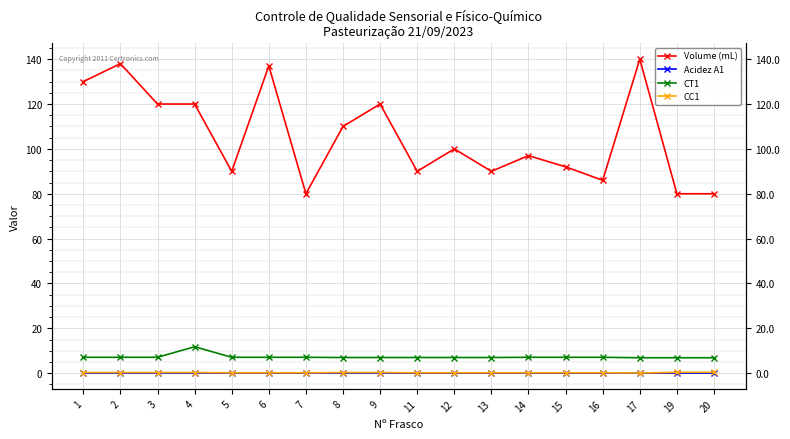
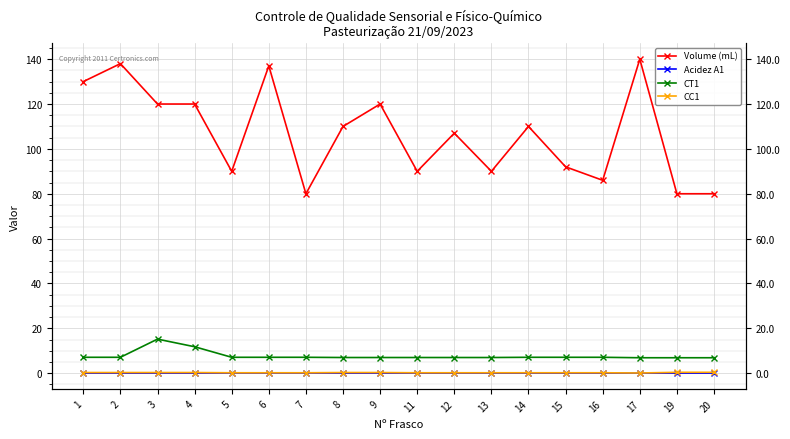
  {
    "Volume (mL)": {
      "1": 130,
      "3": 120,
      "4": 120,
      "5": 90,
      "6": 137,
      "7": 80,
      "8": 110,
      "9": 120,
      "11": 90,
-     "12": 100,
+     "12": 107,
      "13": 90,
-     "14": 97,
+     "14": 110,
      "15": 92,
      "16": 86,
      "17": 140,
      "19": 80,
      "20": 80
    },
    "CT1": {
      "1": 7,
      "2": 7,
-     "3": 7,
+     "3": 15,
      "4": 12,
      "5": 7,
      "6": 7,
      "7": 7,
      "8": 7,
      "9": 7,
      "11": 7,
      "12": 7,
      "13": 7,
      "14": 7,
      "15": 7,
      "16": 7,
      "17": 7,
      "19": 7,
      "20": 7
    }
  }
